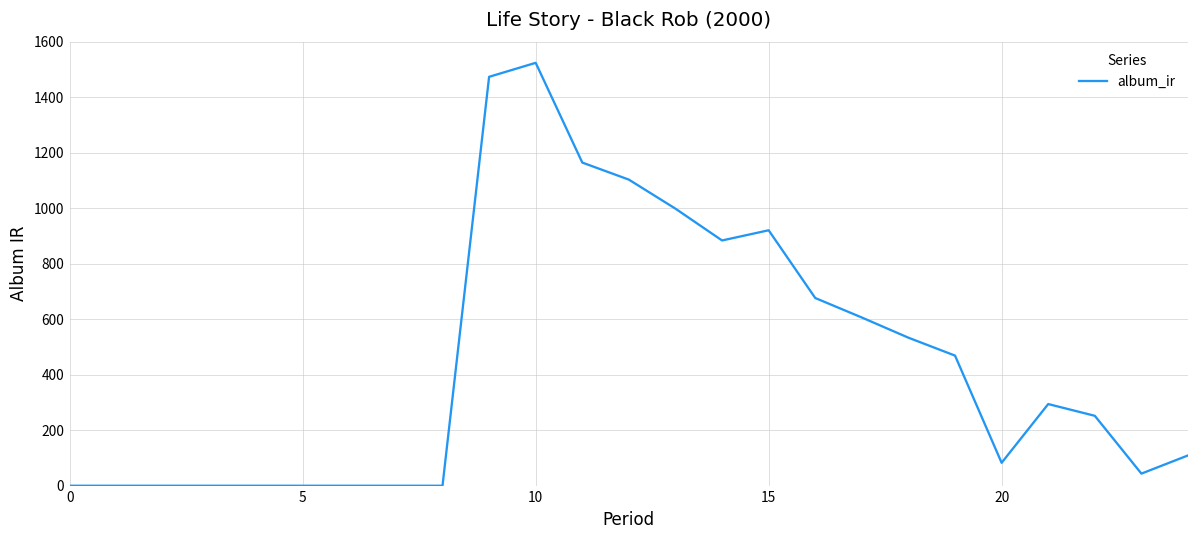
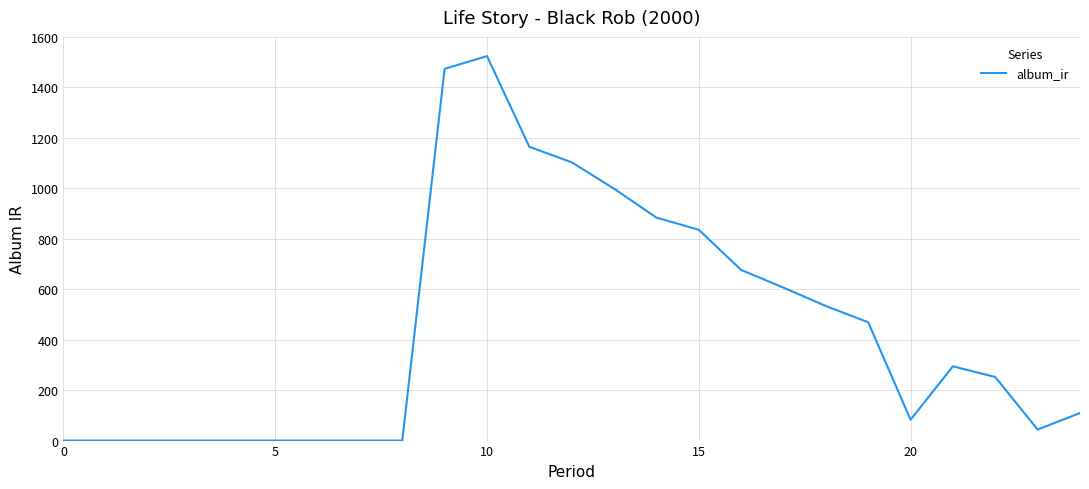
  {
    "0": 0,
    "5": 0,
    "10": 1520,
-   "15": 920,
+   "15": 840,
    "20": 80
  }
